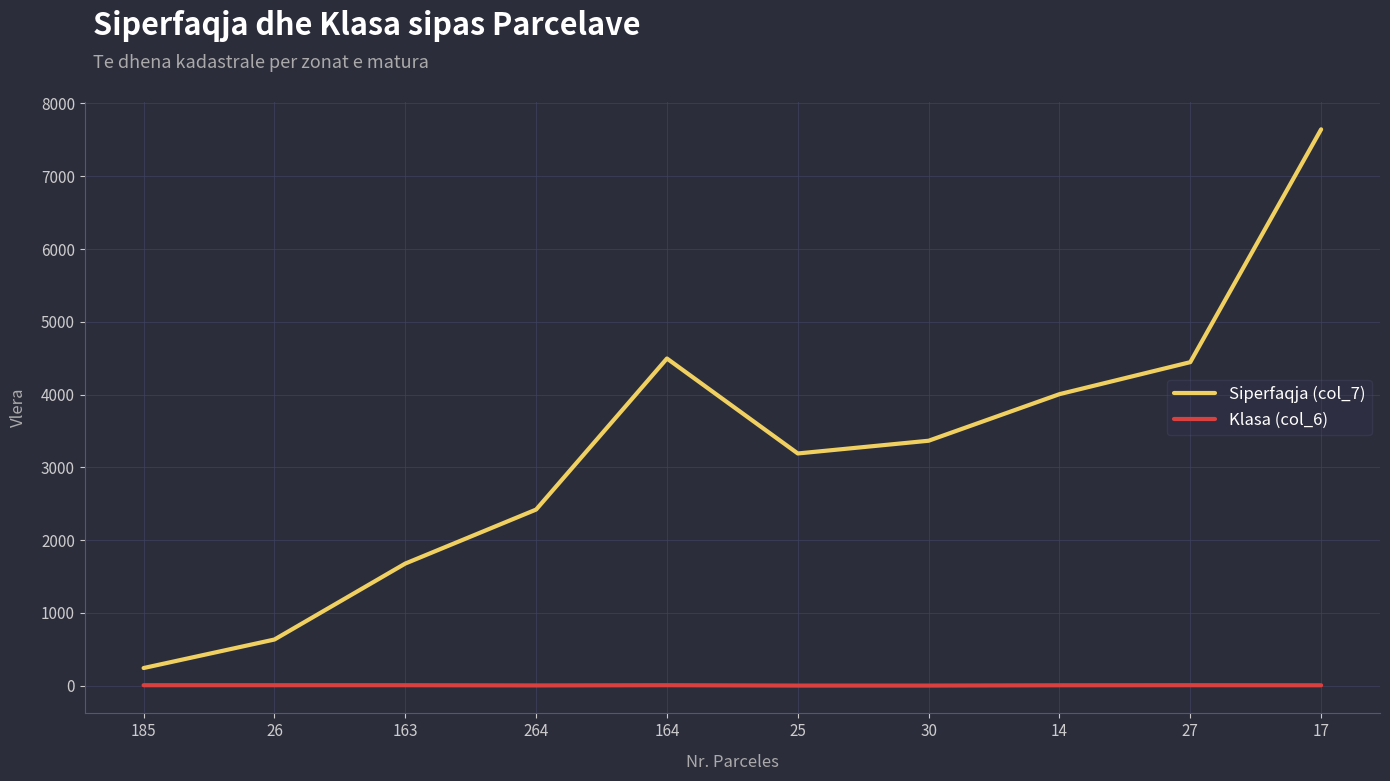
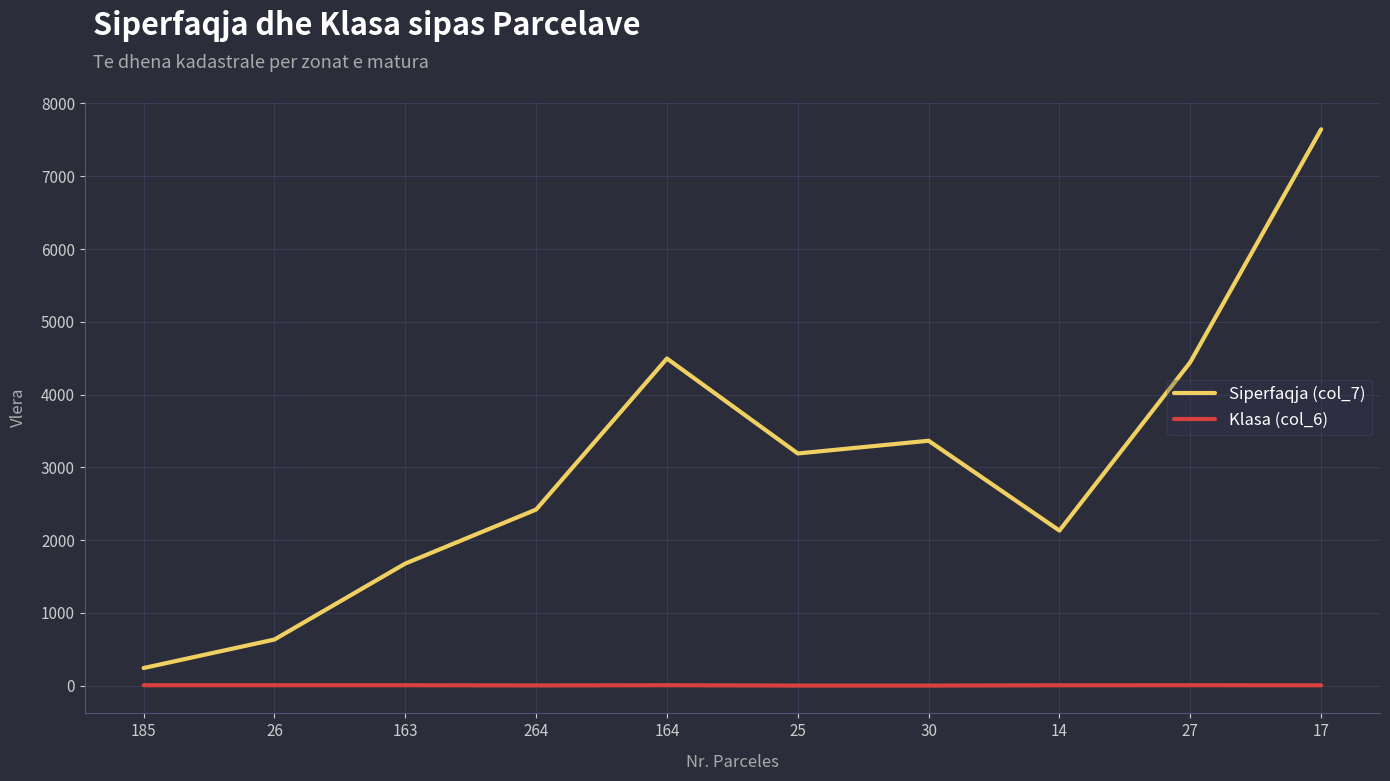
  {
    "Siperfaqja (col_7)": {
      "185": 200,
      "26": 600,
      "163": 1700,
      "264": 2400,
      "164": 4500,
      "25": 3200,
      "30": 3400,
-     "14": 4000,
+     "14": 2100,
      "27": 4400,
      "17": 7600
    },
    "Klasa (col_6)": {
      "185": 0,
      "26": 0,
      "163": 0,
      "264": 0,
      "164": 0,
      "25": 0,
      "30": 0,
      "14": 0,
      "27": 0,
      "17": 0
    }
  }
